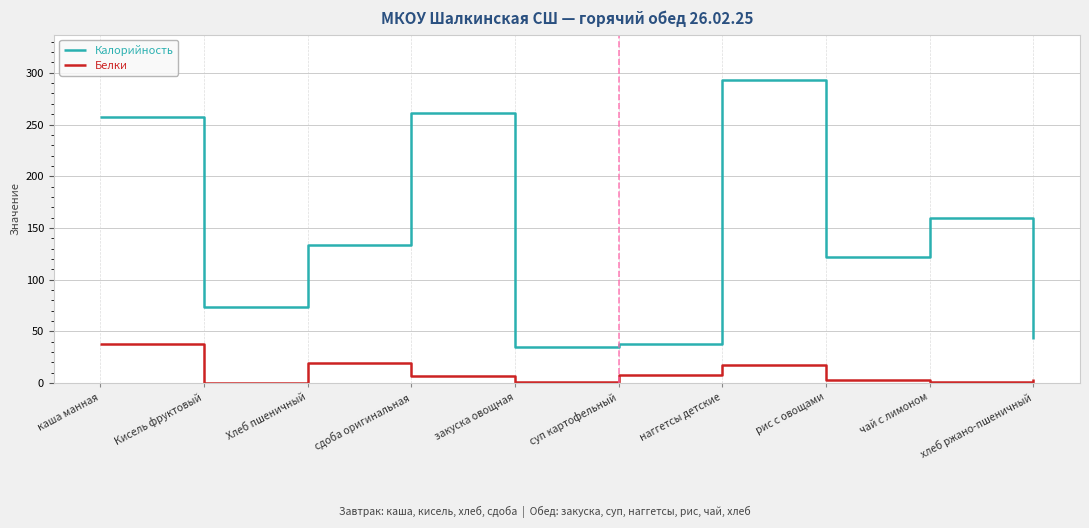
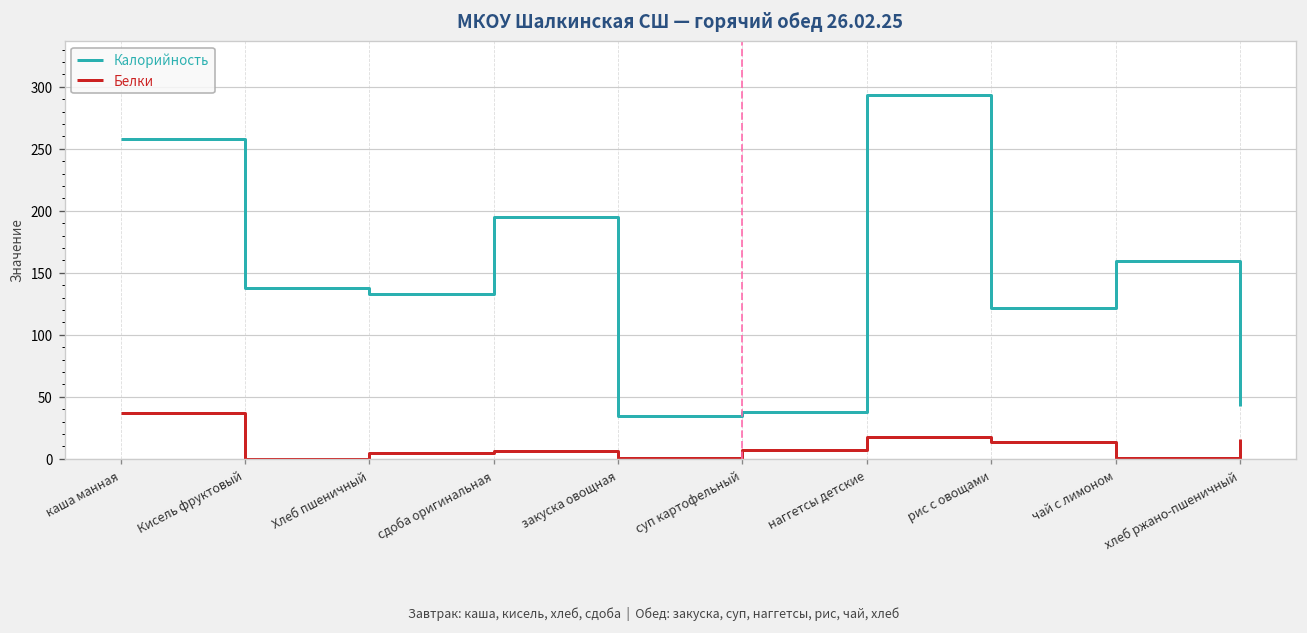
  {
    "Калорийность": {
      "каша манная": 258,
-     "Кисель фруктовый": 73,
+     "Кисель фруктовый": 138,
      "Хлеб пшеничный": 133,
-     "сдоба оригинальная": 261,
+     "сдоба оригинальная": 195,
      "закуска овощная": 34,
      "суп картофельный": 38,
      "наггетсы детские": 293,
      "рис с овощами": 122,
      "чай с лимоном": 159,
      "хлеб ржано-пшеничный": 43
    },
    "Белки": {
      "каша манная": 37,
      "Кисель фруктовый": 0,
-     "Хлеб пшеничный": 20,
+     "Хлеб пшеничный": 5,
      "сдоба оригинальная": 7,
      "закуска овощная": 1,
      "суп картофельный": 7,
      "наггетсы детские": 18,
-     "рис с овощами": 3,
+     "рис с овощами": 13,
      "чай с лимоном": 0,
-     "хлеб ржано-пшеничный": 3
+     "хлеб ржано-пшеничный": 16
    }
  }
